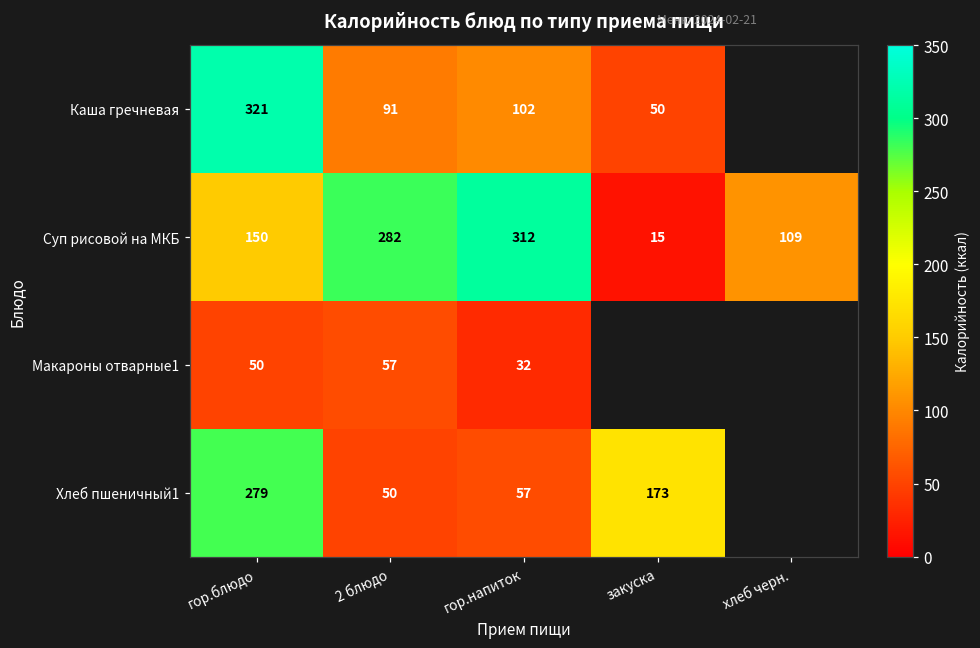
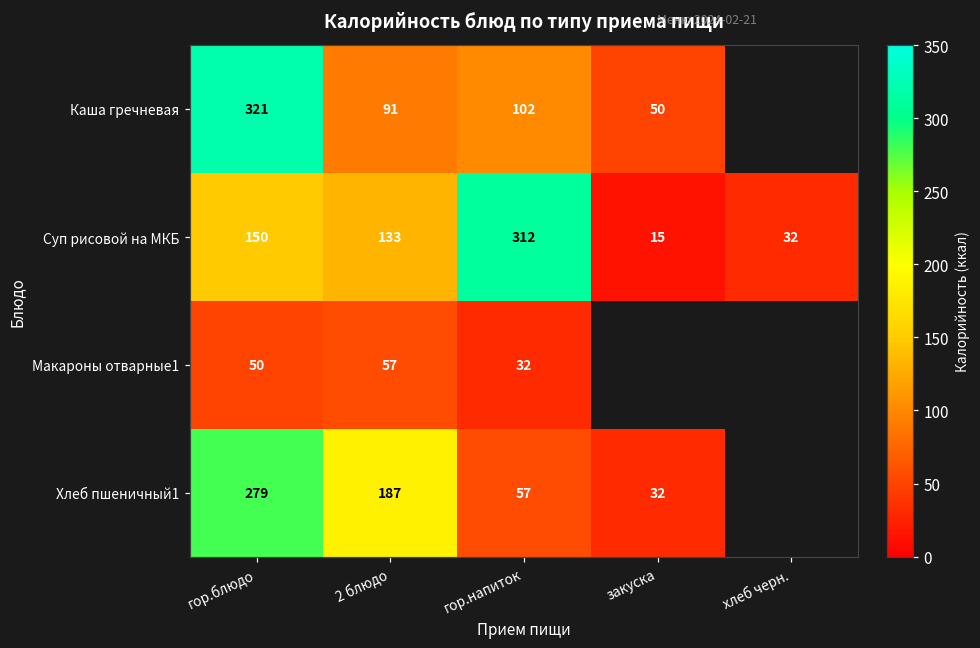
  {
    "Каша гречневая": {
      "гор.блюдо": 321,
      "2 блюдо": 91,
      "гор.напиток": 102,
      "закуска": 50
    },
    "Суп рисовой на МКБ": {
      "гор.блюдо": 150,
-     "2 блюдо": 282,
+     "2 блюдо": 133,
      "гор.напиток": 312,
      "закуска": 15,
-     "хлеб черн.": 109
+     "хлеб черн.": 32
    },
    "Макароны отварные1": {
      "гор.блюдо": 50,
      "2 блюдо": 57,
      "гор.напиток": 32
    },
    "Хлеб пшеничный1": {
      "гор.блюдо": 279,
-     "2 блюдо": 50,
+     "2 блюдо": 187,
      "гор.напиток": 57,
-     "закуска": 173
+     "закуска": 32
    }
  }
